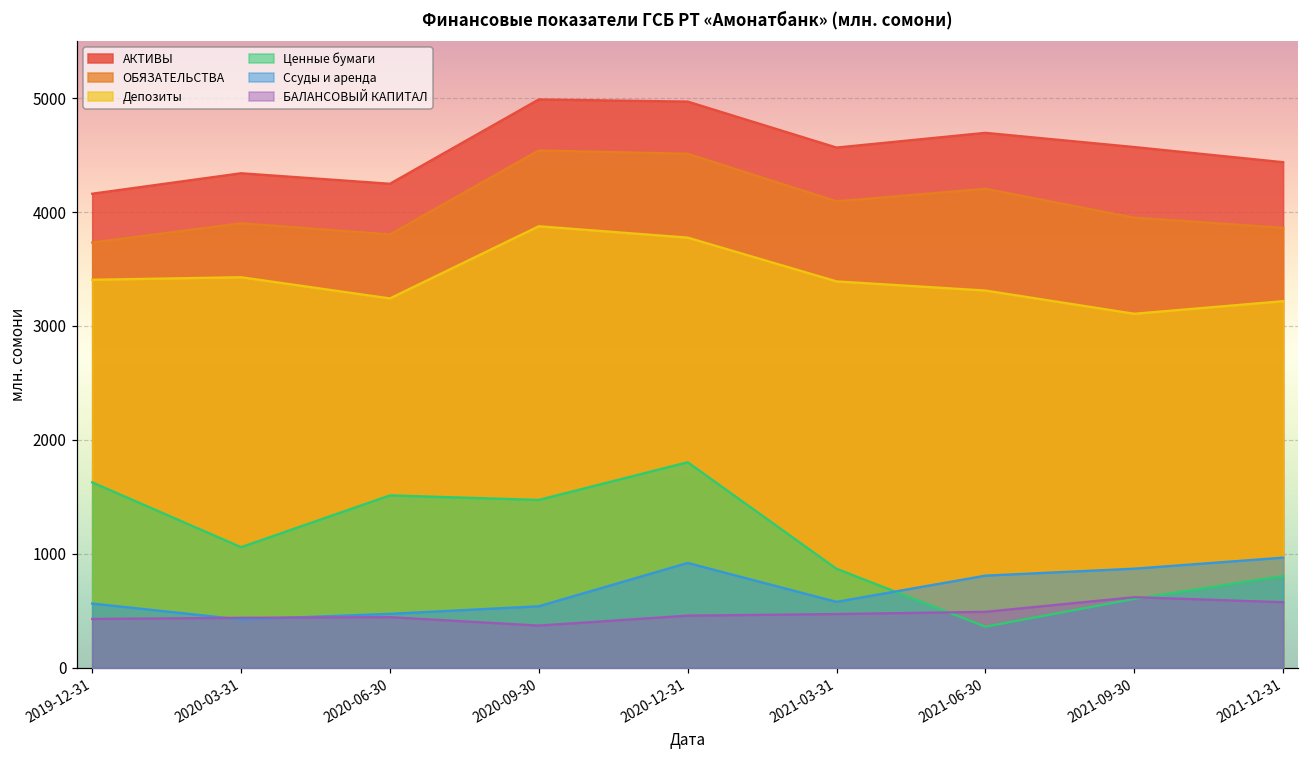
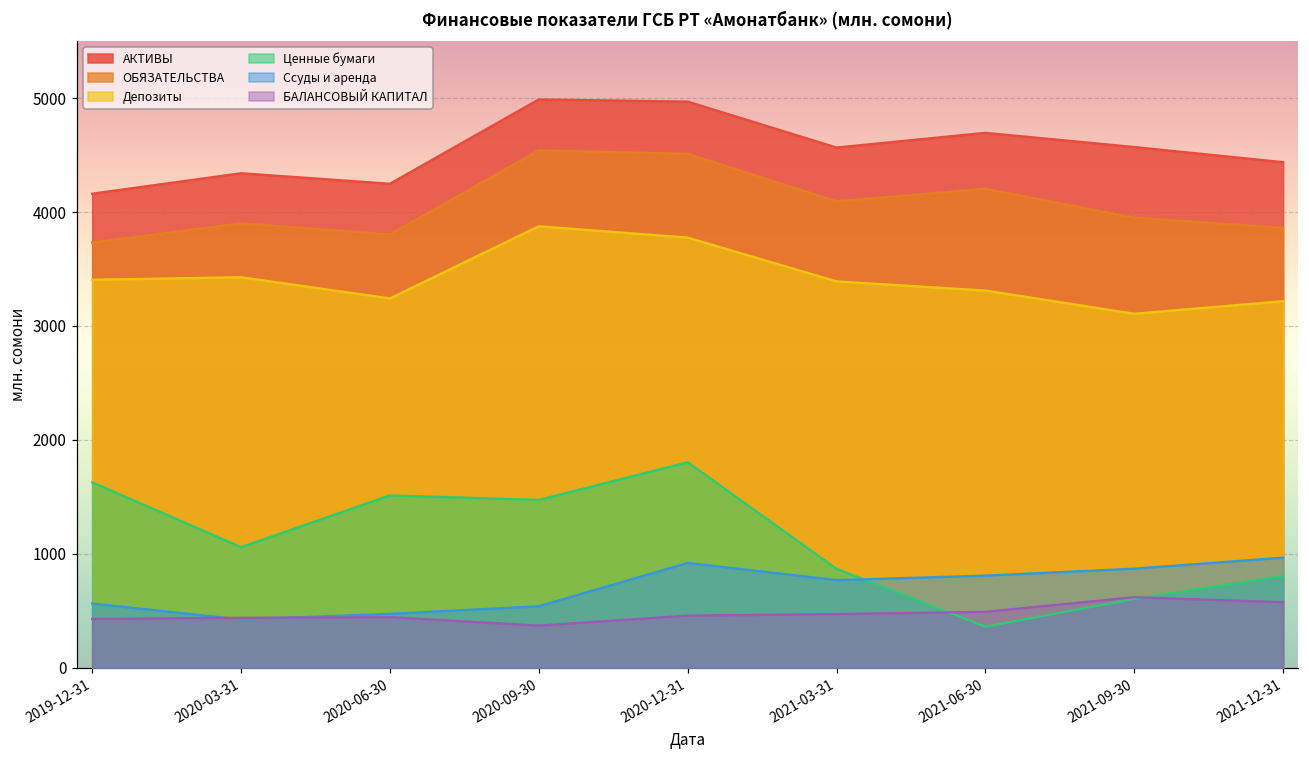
  {
    "Депозиты": {
      "2019-12-31": 3410,
      "2020-03-31": 3430,
      "2020-06-30": 3240,
      "2020-09-30": 3880,
      "2020-12-31": 3780,
      "2021-03-31": 3390,
      "2021-06-30": 3310,
      "2021-09-30": 3110,
      "2021-12-31": 3220
    },
    "Ценные бумаги": {
      "2019-12-31": 1630,
      "2020-03-31": 1060,
      "2020-06-30": 1510,
      "2020-09-30": 1470,
      "2020-12-31": 1800,
      "2021-03-31": 870,
      "2021-06-30": 360,
      "2021-12-31": 810
    },
    "Ссуды и аренда": {
      "2019-12-31": 560,
      "2020-06-30": 470,
      "2020-09-30": 540,
      "2020-12-31": 920,
-     "2021-03-31": 580,
+     "2021-03-31": 770,
      "2021-06-30": 810,
      "2021-09-30": 870,
      "2021-12-31": 970
    },
    "БАЛАНСОВЫЙ КАПИТАЛ": {
      "2019-12-31": 430,
      "2020-06-30": 440,
      "2020-09-30": 370,
      "2020-12-31": 460,
      "2021-03-31": 470,
      "2021-06-30": 490,
      "2021-12-31": 580
    }
  }
